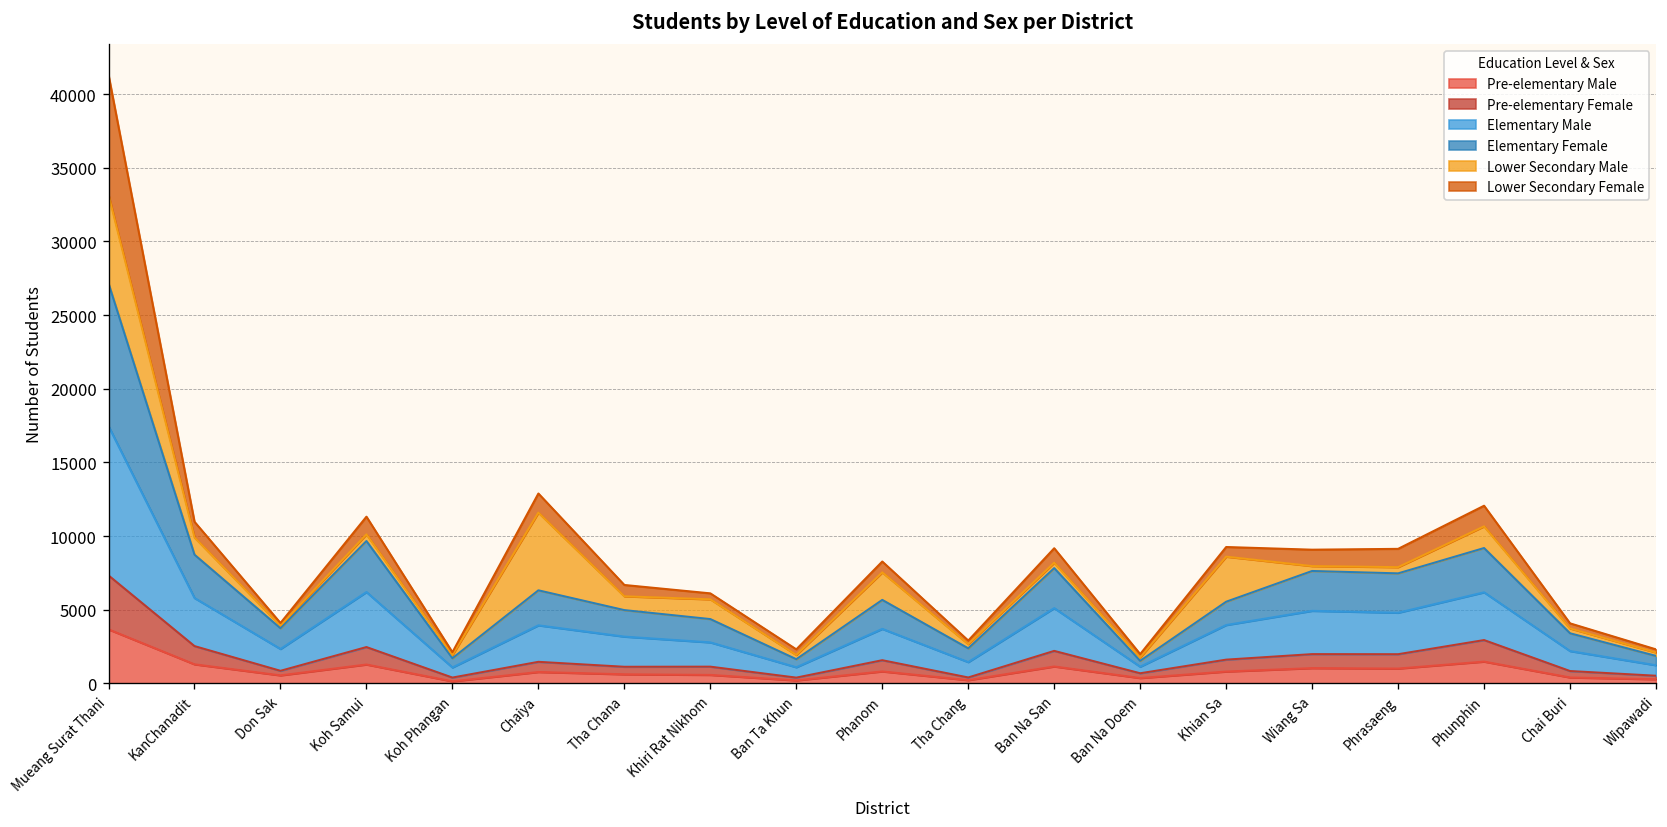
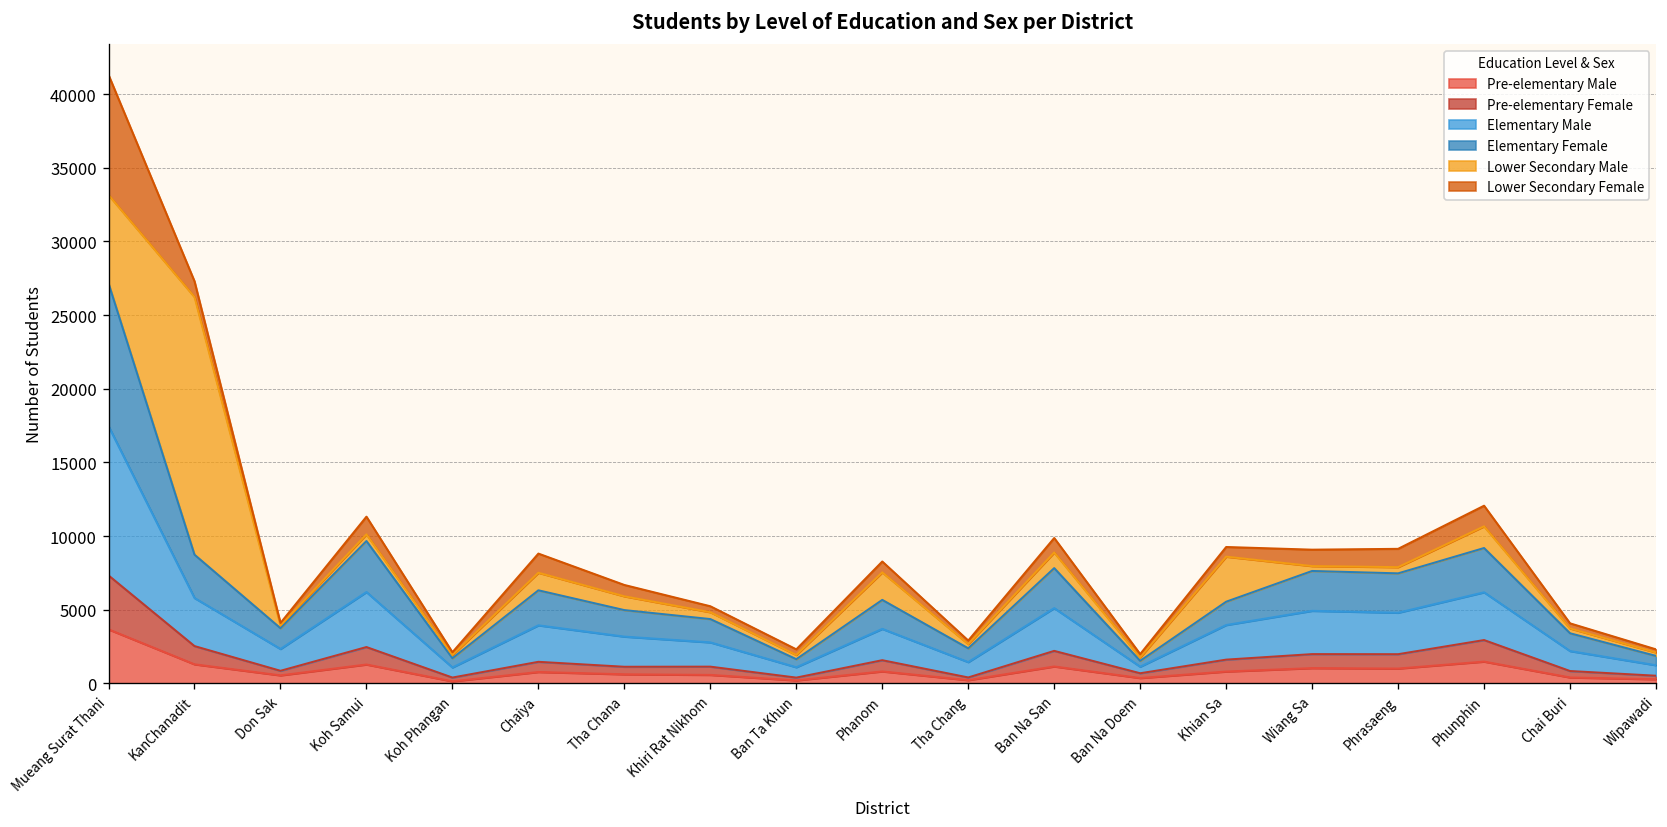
  {
    "Lower Secondary Male": {
      "Mueang Surat Thani": 6000,
-     "KanChanadit": 1200,
+     "KanChanadit": 17500,
      "Koh Samui": 500,
-     "Chaiya": 5300,
+     "Chaiya": 1200,
      "Tha Chana": 900,
-     "Khiri Rat Nikhom": 1300,
+     "Khiri Rat Nikhom": 500,
      "Ban Ta Khun": 300,
      "Phanom": 1900,
      "Tha Chang": 300,
-     "Ban Na San": 400,
+     "Ban Na San": 1100,
      "Ban Na Doem": 200,
      "Khian Sa": 3100,
      "Wiang Sa": 300,
      "Phrasaeng": 400,
      "Phunphin": 1500,
      "Chai Buri": 300
    }
  }
